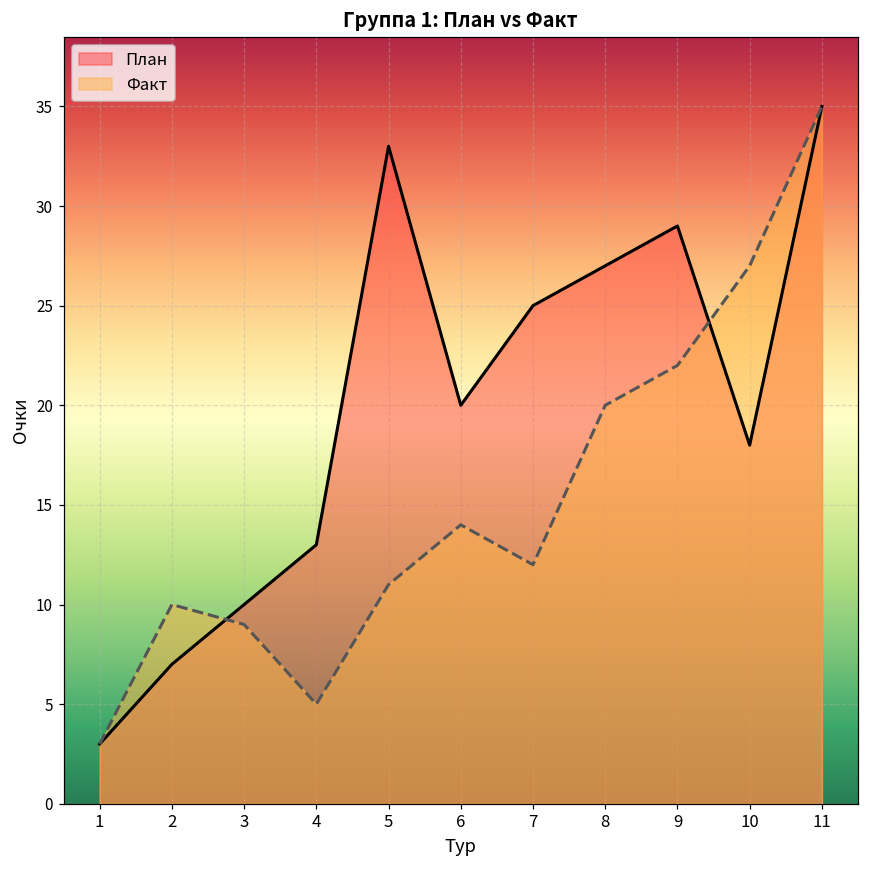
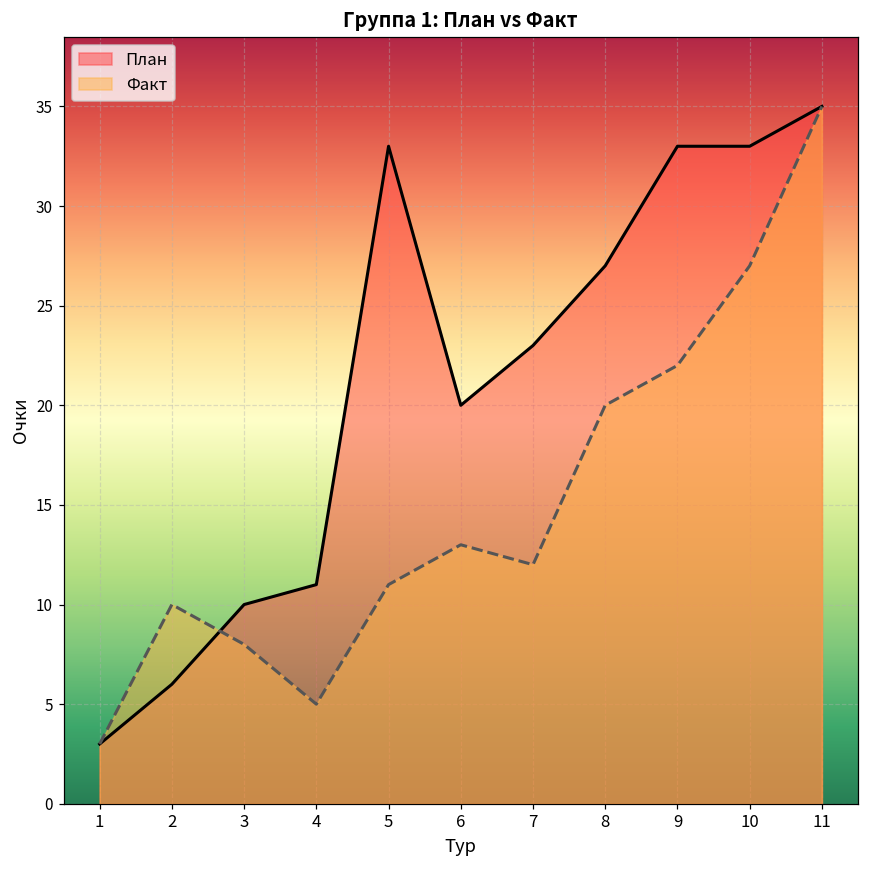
  {
    "План": {
-     "2": 7,
+     "2": 6,
      "3": 10,
-     "4": 13,
+     "4": 11,
      "5": 33,
      "6": 20,
-     "7": 25,
+     "7": 23,
      "8": 27,
-     "9": 29,
-     "10": 18
+     "9": 33,
+     "10": 33
    },
    "Факт": {
      "2": 10,
-     "3": 9,
+     "3": 8,
      "4": 5,
      "5": 11,
-     "6": 14,
+     "6": 13,
      "7": 12,
      "8": 20,
      "9": 22,
      "10": 27
    }
  }
